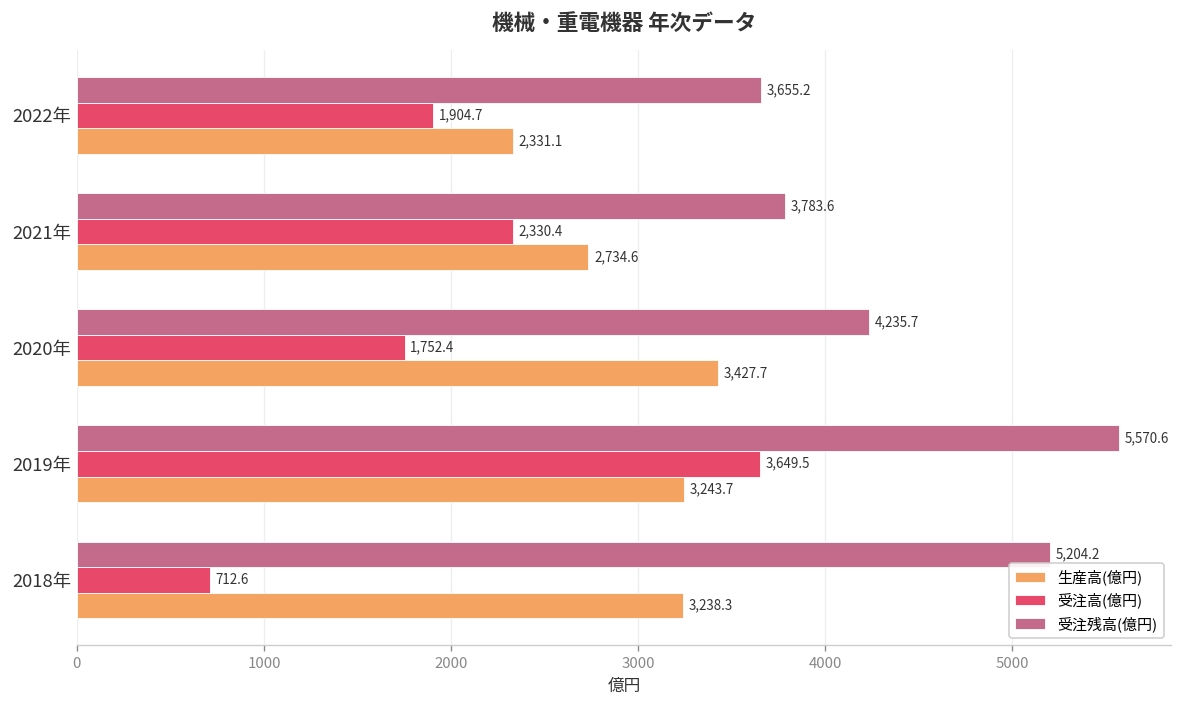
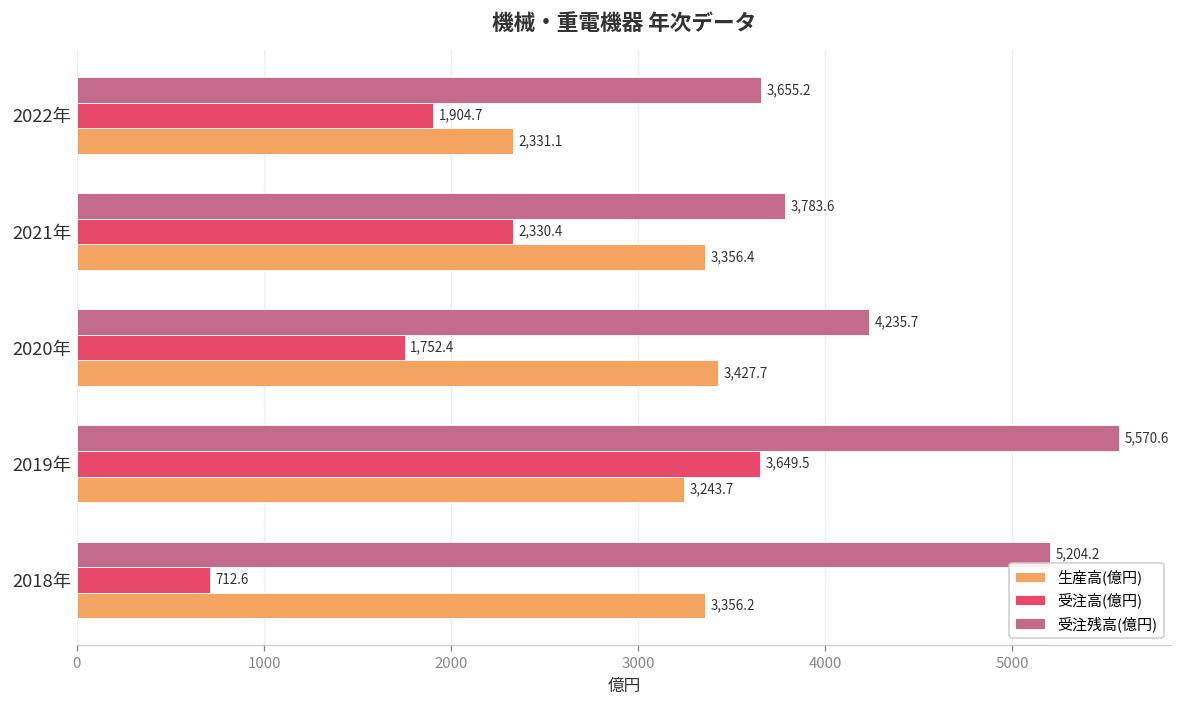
  {
    "生産高(億円)": {
      "2022年": "2,331.1",
-     "2021年": "2,734.6",
+     "2021年": "3,356.4",
      "2020年": "3,427.7",
      "2019年": "3,243.7",
-     "2018年": "3,238.3"
+     "2018年": "3,356.2"
    }
  }
